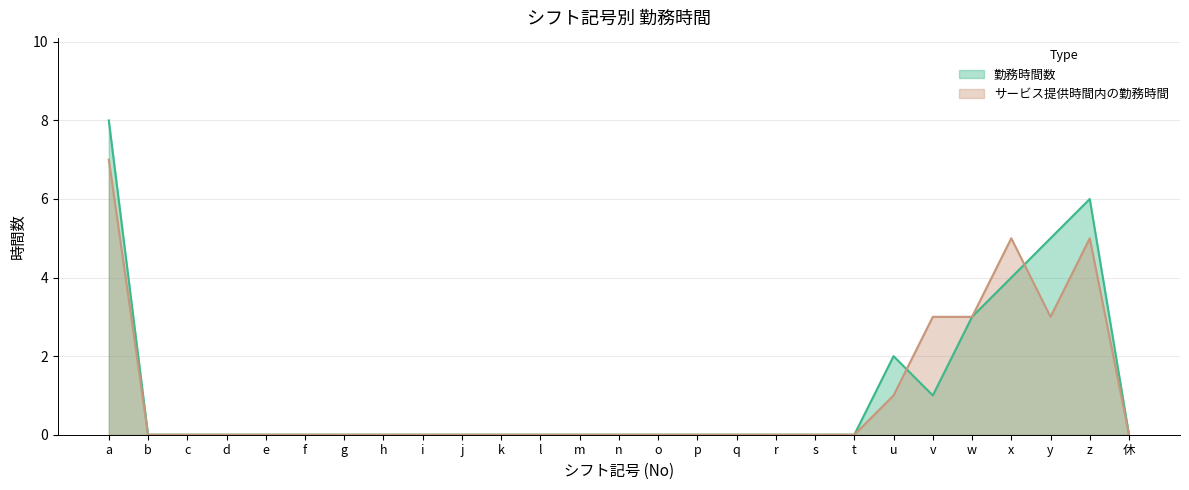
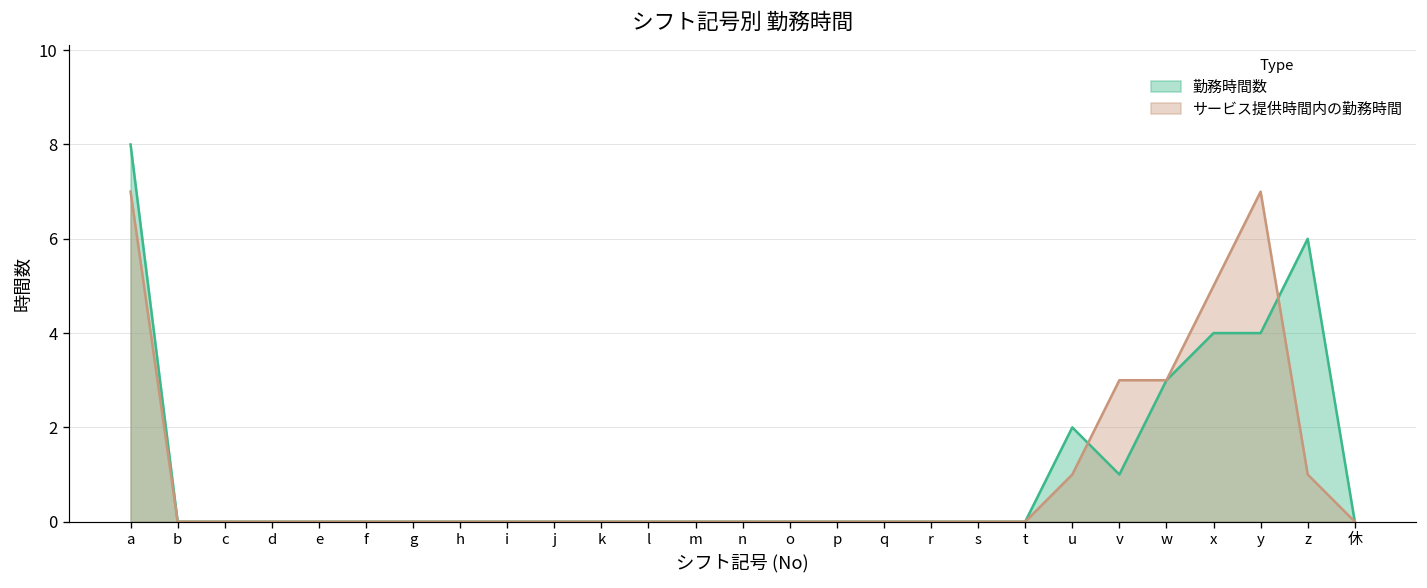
  {
    "勤務時間数": {
      "a": 8,
      "u": 2,
      "v": 1,
      "x": 4,
-     "y": 5,
+     "y": 4,
      "z": 6
    },
    "サービス提供時間内の勤務時間": {
      "a": 7,
      "u": 1,
      "v": 3,
      "x": 5,
-     "y": 3,
-     "z": 5
+     "y": 7,
+     "z": 1
    }
  }
